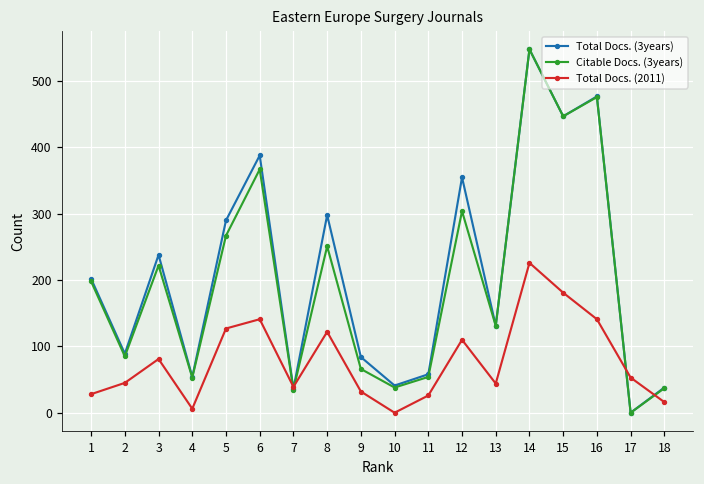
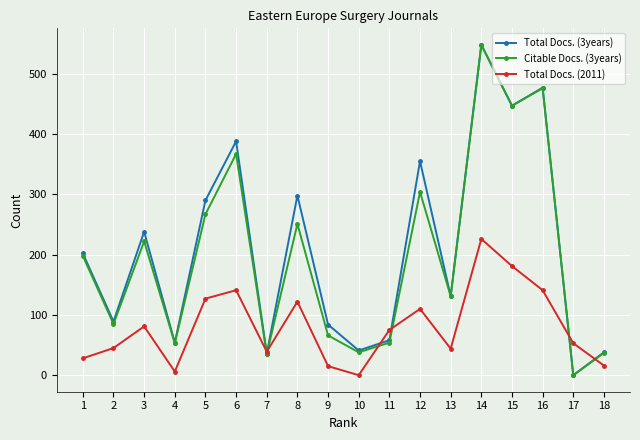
  {
    "Total Docs. (3years)": {
      "3": 240,
      "5": 290,
      "6": 390,
      "8": 300,
      "9": 80,
      "12": 360
    },
    "Citable Docs. (3years)": {
      "3": 220,
      "5": 270,
      "6": 370,
      "8": 250,
      "9": 70,
      "12": 300
    },
    "Total Docs. (2011)": {
      "1": 30,
      "2": 50,
      "3": 80,
      "4": 10,
      "5": 130,
      "6": 140,
      "8": 120,
-     "9": 30,
+     "9": 20,
      "10": 0,
-     "11": 30,
+     "11": 80,
      "12": 110,
      "13": 40,
      "14": 230,
      "15": 180,
      "16": 140,
      "17": 50,
      "18": 20
    }
  }
